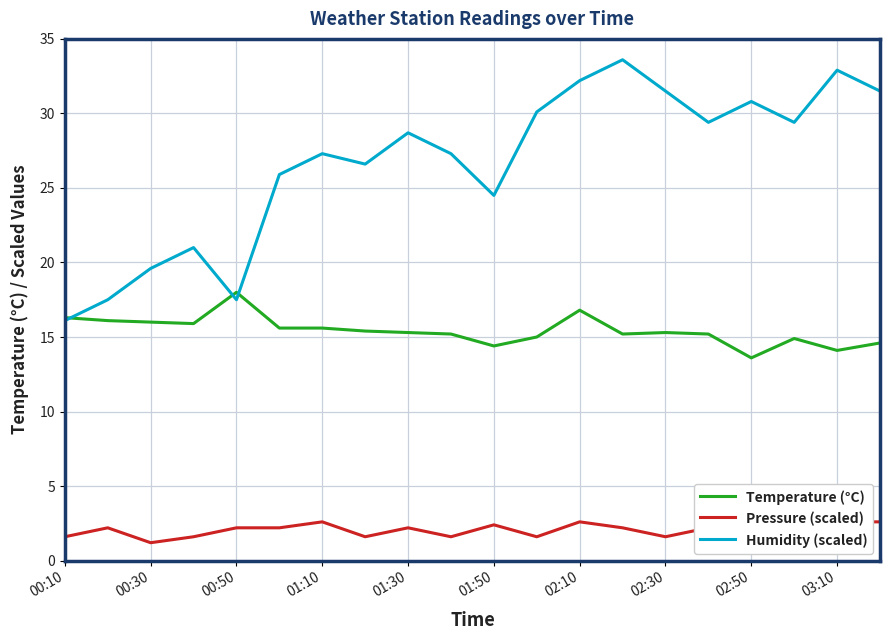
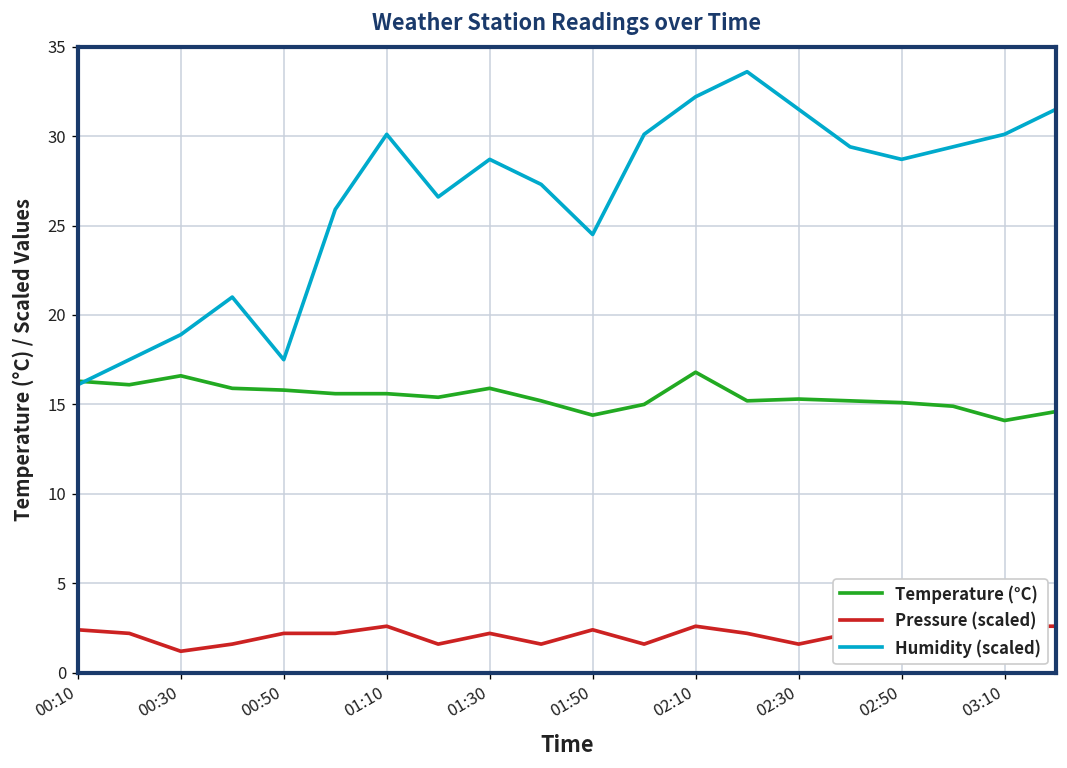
  {
    "Temperature (°C)": {
      "00:10": 16.3,
-     "00:30": 16.0,
-     "00:50": 18.0,
+     "00:30": 16.6,
+     "00:50": 15.8,
      "01:10": 15.6,
-     "01:30": 15.3,
+     "01:30": 15.9,
      "01:50": 14.4,
      "02:10": 16.8,
      "02:30": 15.3,
-     "02:50": 13.6,
+     "02:50": 15.1,
      "03:10": 14.1
    },
    "Pressure (scaled)": {
-     "00:10": 1.6,
+     "00:10": 2.4,
      "00:30": 1.2,
      "00:50": 2.2,
      "01:10": 2.6,
      "01:30": 2.2,
      "01:50": 2.4,
      "02:10": 2.6,
      "02:30": 1.6
    },
    "Humidity (scaled)": {
      "00:10": 16.1,
-     "00:30": 19.6,
+     "00:30": 18.9,
      "00:50": 17.5,
-     "01:10": 27.3,
+     "01:10": 30.1,
      "01:30": 28.7,
      "01:50": 24.5,
      "02:10": 32.2,
      "02:30": 31.5,
-     "02:50": 30.8,
-     "03:10": 32.9
+     "02:50": 28.7,
+     "03:10": 30.1
    }
  }
